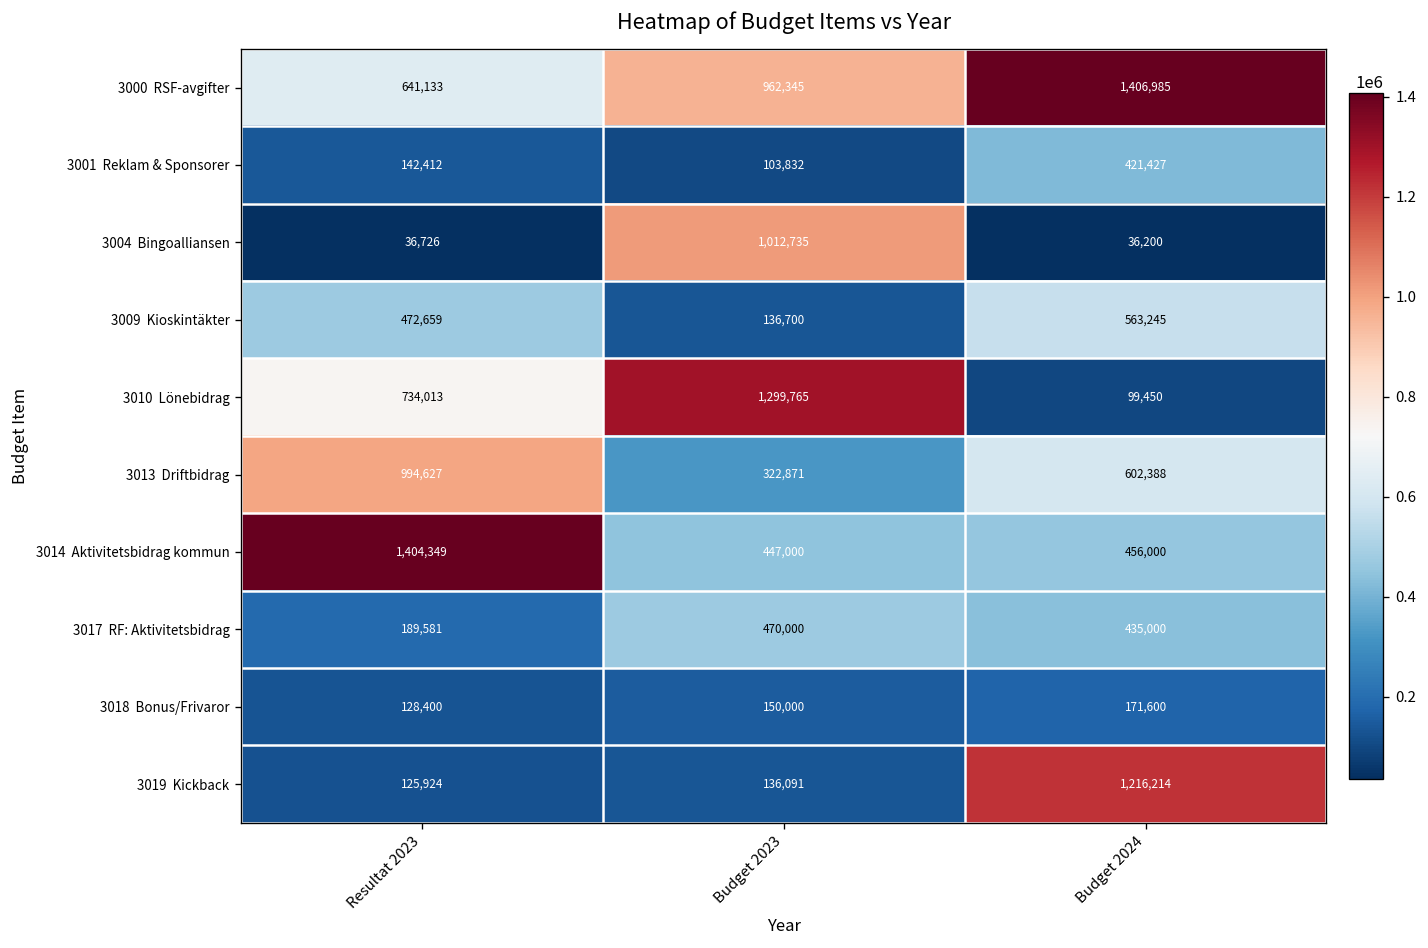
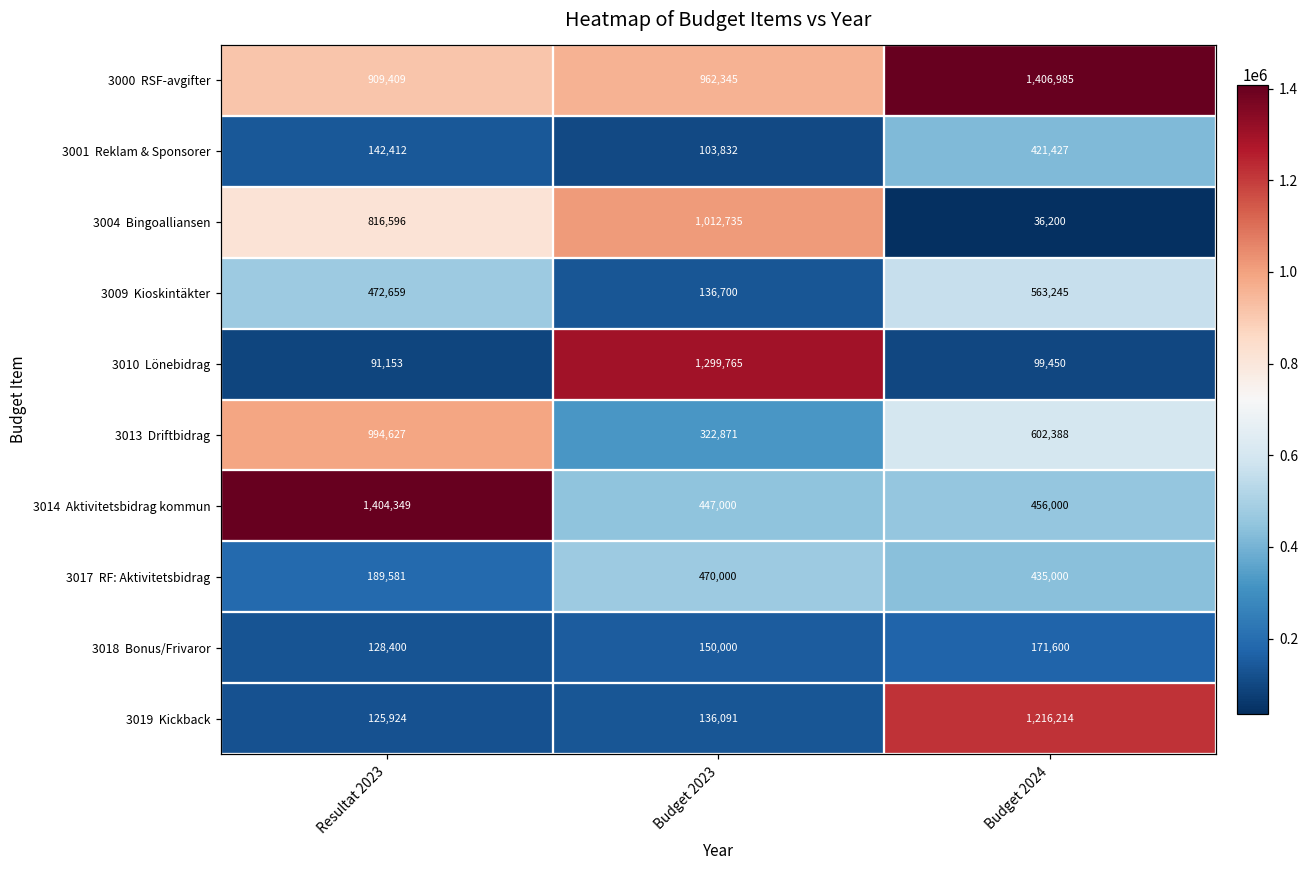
  {
    "3000 RSF-avgifter": {
-     "Resultat 2023": "641,133",
+     "Resultat 2023": "909,409",
      "Budget 2023": "962,345",
      "Budget 2024": "1,406,985"
    },
    "3001 Reklam & Sponsorer": {
      "Resultat 2023": "142,412",
      "Budget 2023": "103,832",
      "Budget 2024": "421,427"
    },
    "3004 Bingoalliansen": {
-     "Resultat 2023": "36,726",
+     "Resultat 2023": "816,596",
      "Budget 2023": "1,012,735",
      "Budget 2024": "36,200"
    },
    "3009 Kioskintäkter": {
      "Resultat 2023": "472,659",
      "Budget 2023": "136,700",
      "Budget 2024": "563,245"
    },
    "3010 Lönebidrag": {
-     "Resultat 2023": "734,013",
+     "Resultat 2023": "91,153",
      "Budget 2023": "1,299,765",
      "Budget 2024": "99,450"
    },
    "3013 Driftbidrag": {
      "Resultat 2023": "994,627",
      "Budget 2023": "322,871",
      "Budget 2024": "602,388"
    },
    "3014 Aktivitetsbidrag kommun": {
      "Resultat 2023": "1,404,349",
      "Budget 2023": "447,000",
      "Budget 2024": "456,000"
    },
    "3017 RF: Aktivitetsbidrag": {
      "Resultat 2023": "189,581",
      "Budget 2023": "470,000",
      "Budget 2024": "435,000"
    },
    "3018 Bonus/Frivaror": {
      "Resultat 2023": "128,400",
      "Budget 2023": "150,000",
      "Budget 2024": "171,600"
    },
    "3019 Kickback": {
      "Resultat 2023": "125,924",
      "Budget 2023": "136,091",
      "Budget 2024": "1,216,214"
    }
  }
